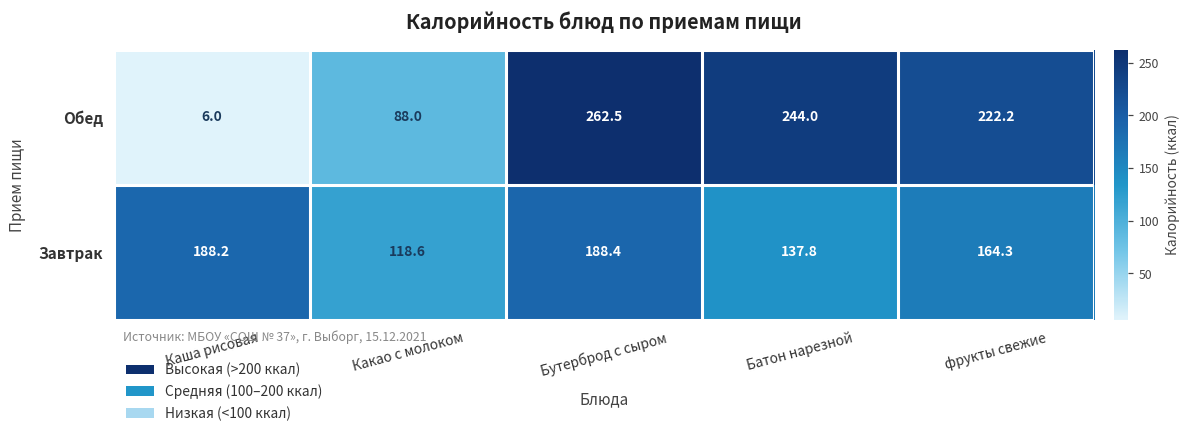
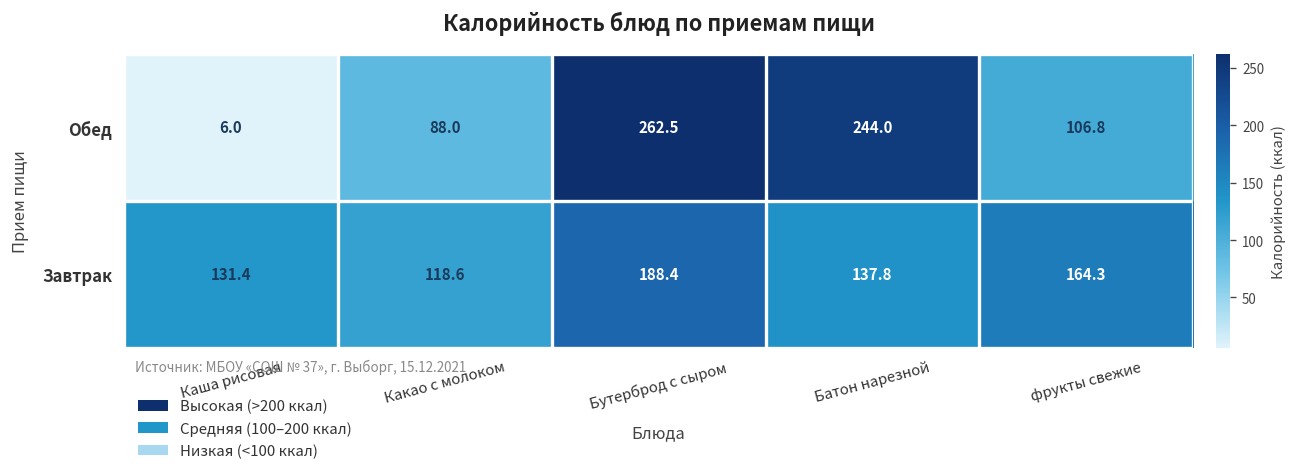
  {
    "Обед": {
      "Каша рисовая": 6.0,
      "Какао с молоком": 88.0,
      "Бутерброд с сыром": 262.5,
      "Батон нарезной": 244.0,
-     "фрукты свежие": 222.2
+     "фрукты свежие": 106.8
    },
    "Завтрак": {
-     "Каша рисовая": 188.2,
+     "Каша рисовая": 131.4,
      "Какао с молоком": 118.6,
      "Бутерброд с сыром": 188.4,
      "Батон нарезной": 137.8,
      "фрукты свежие": 164.3
    }
  }
